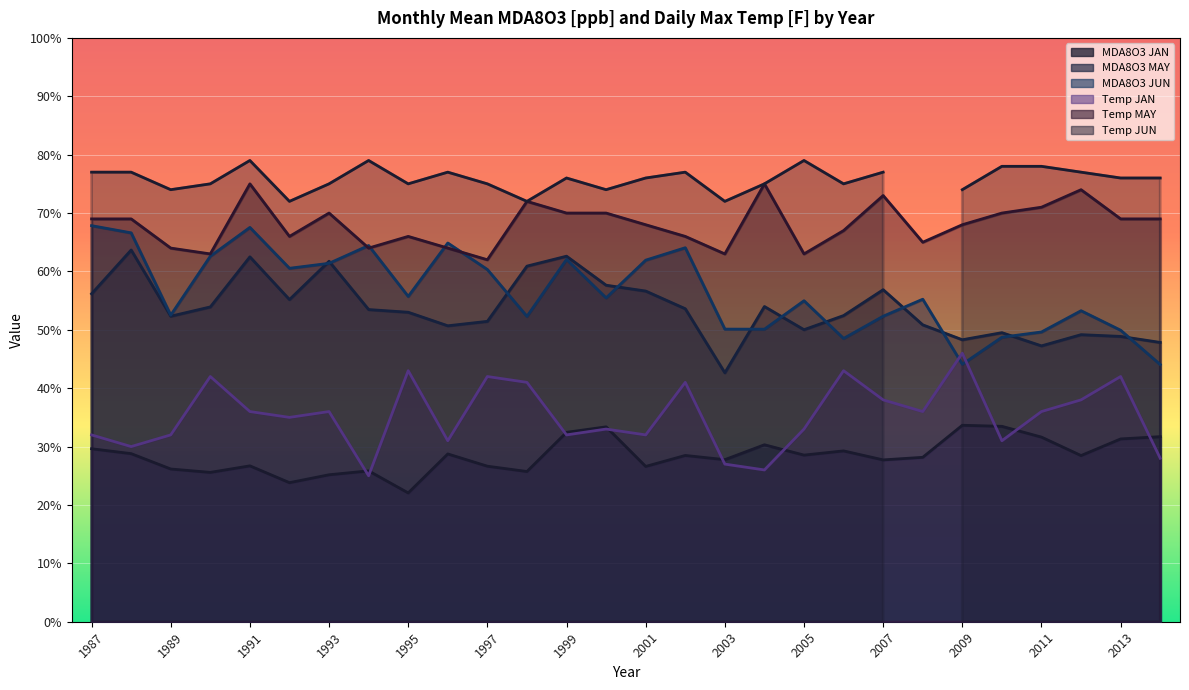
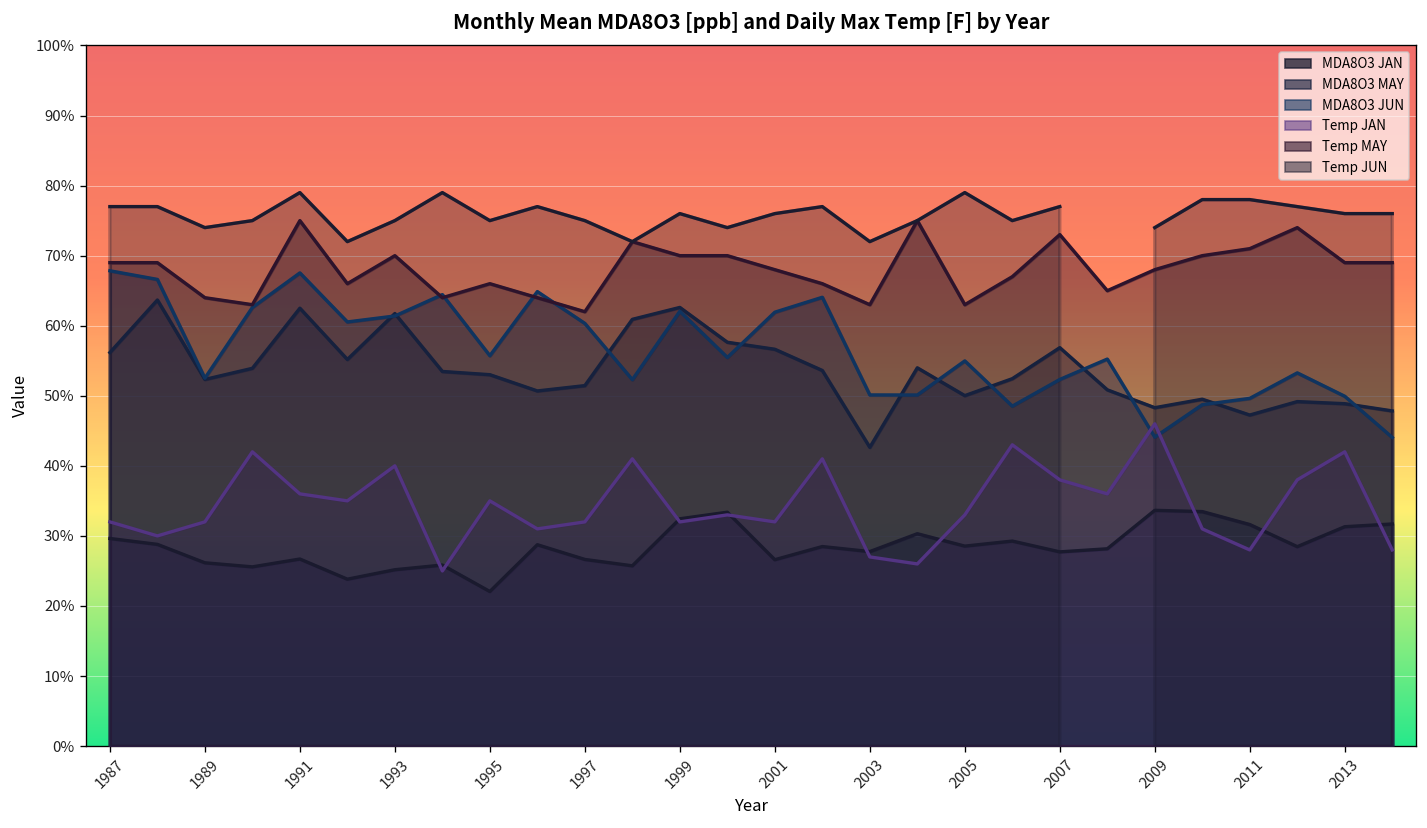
  {
    "Temp JAN": {
      "1987": "32%",
      "1989": "32%",
      "1991": "36%",
-     "1993": "36%",
-     "1995": "43%",
-     "1997": "42%",
+     "1993": "40%",
+     "1995": "35%",
+     "1997": "32%",
      "1999": "32%",
      "2001": "32%",
      "2003": "27%",
      "2005": "33%",
      "2007": "38%",
      "2009": "46%",
-     "2011": "36%",
+     "2011": "28%",
      "2013": "42%"
    }
  }
